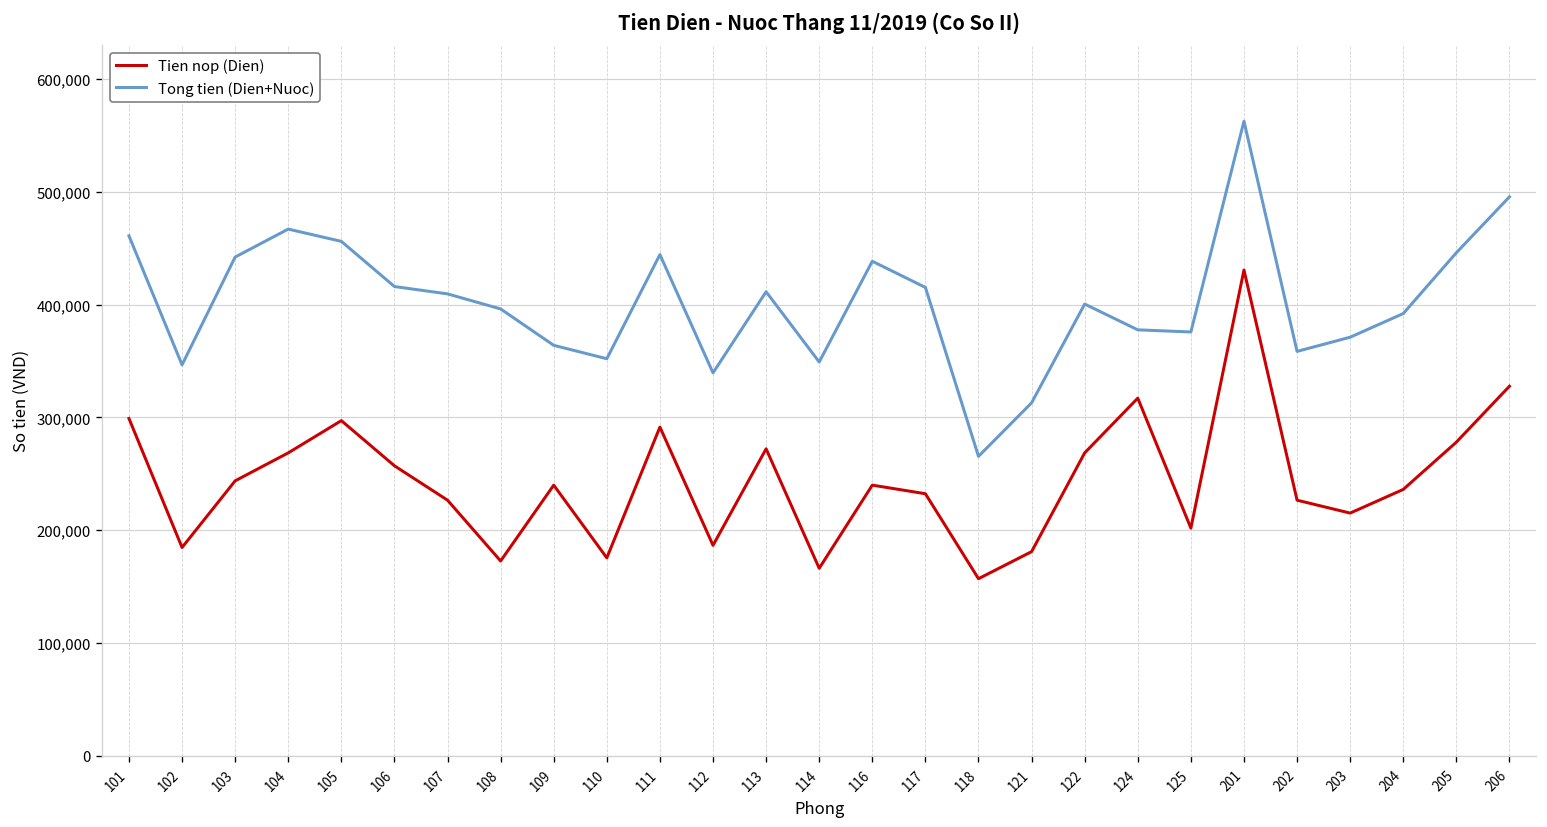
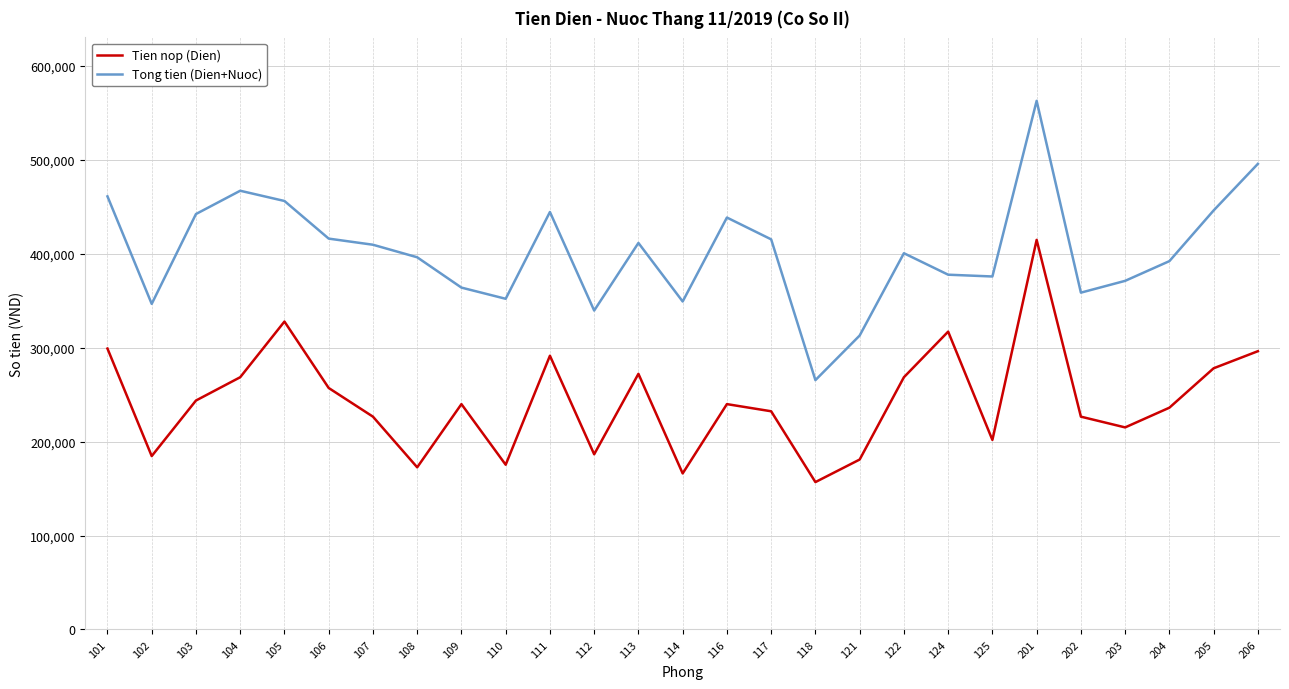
  {
    "Tien nop (Dien)": {
      "101": "300,000",
      "102": "180,000",
      "103": "240,000",
      "104": "270,000",
-     "105": "300,000",
+     "105": "330,000",
      "106": "260,000",
      "107": "230,000",
      "108": "170,000",
      "109": "240,000",
      "110": "180,000",
      "111": "290,000",
      "112": "190,000",
      "113": "270,000",
      "114": "170,000",
      "116": "240,000",
      "117": "230,000",
      "118": "160,000",
      "121": "180,000",
      "122": "270,000",
      "124": "320,000",
      "125": "200,000",
-     "201": "430,000",
+     "201": "410,000",
      "202": "230,000",
      "203": "220,000",
      "204": "240,000",
      "205": "280,000",
-     "206": "330,000"
+     "206": "300,000"
    },
    "Tong tien (Dien+Nuoc)": {
      "101": "460,000",
      "102": "350,000",
      "103": "440,000",
      "104": "470,000",
      "105": "460,000",
      "106": "420,000",
      "107": "410,000",
      "108": "400,000",
      "109": "360,000",
      "110": "350,000",
      "111": "440,000",
      "112": "340,000",
      "113": "410,000",
      "114": "350,000",
      "116": "440,000",
      "117": "420,000",
      "118": "270,000",
      "121": "310,000",
      "122": "400,000",
      "124": "380,000",
      "125": "380,000",
      "201": "560,000",
      "202": "360,000",
      "203": "370,000",
      "204": "390,000",
      "205": "450,000",
      "206": "500,000"
    }
  }
